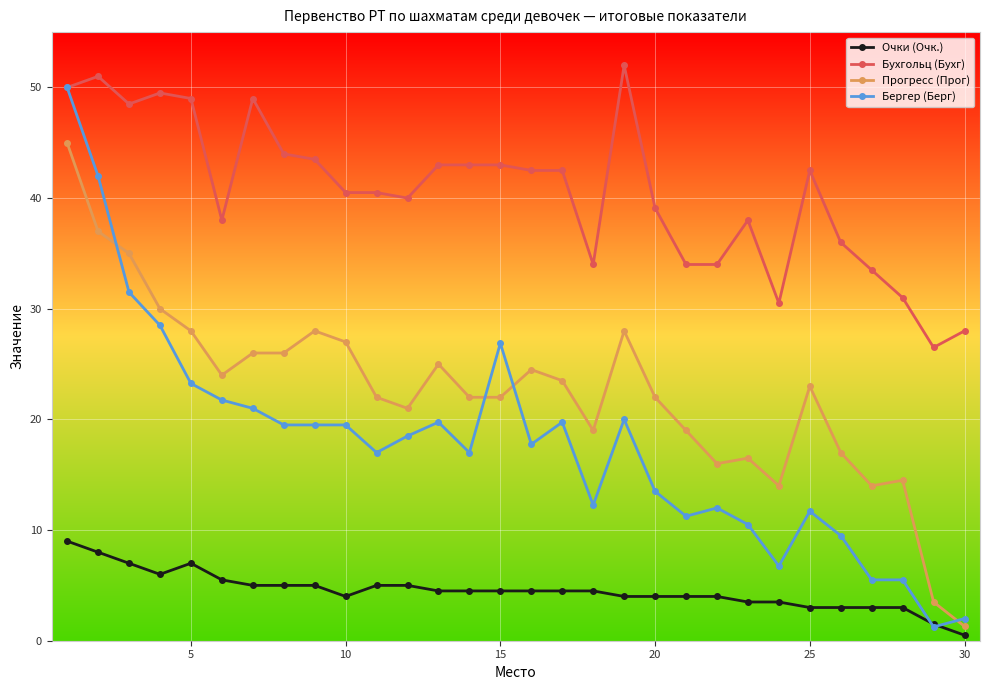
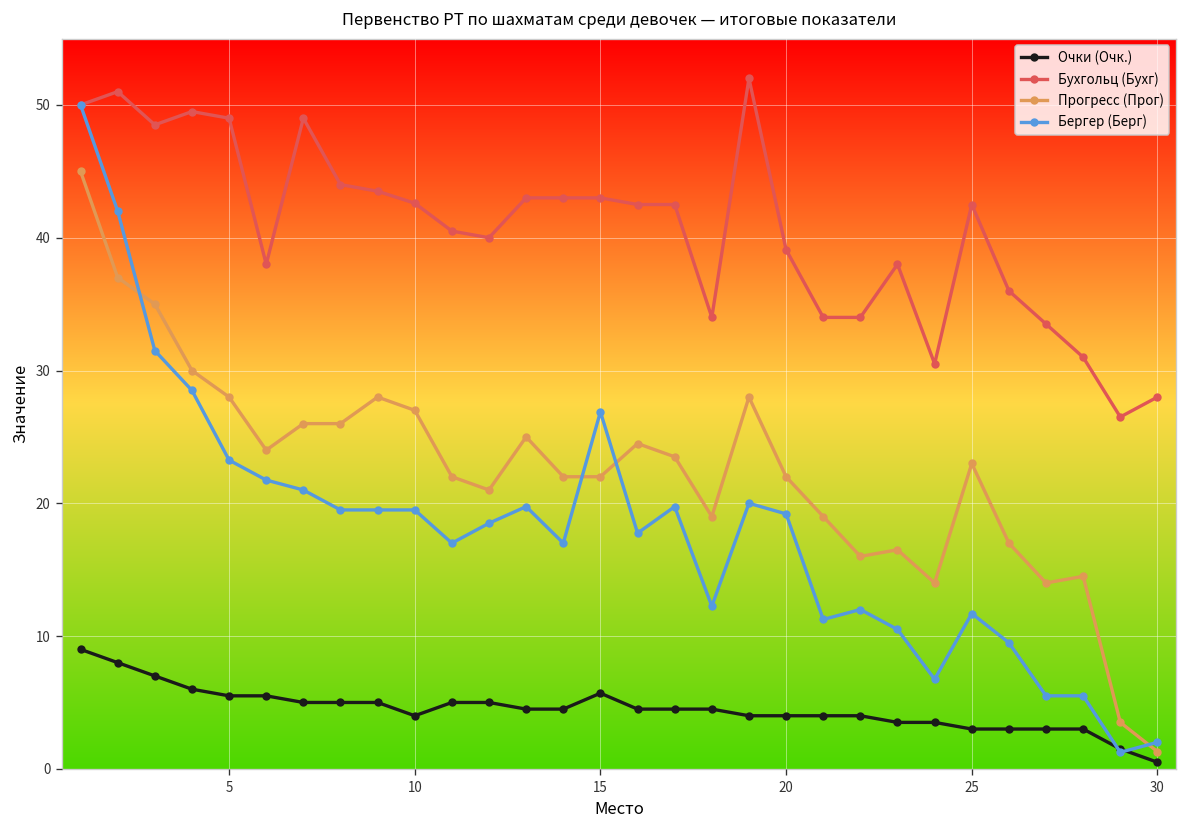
  {
    "Очки (Очк.)": {
-     "5": 7.0,
+     "5": 5.5,
      "10": 4.0,
-     "15": 4.5,
+     "15": 5.7,
      "20": 4.0,
      "25": 3.0,
      "30": 0.5
    },
    "Бухгольц (Бухг)": {
      "5": 49.0,
-     "10": 40.5,
+     "10": 42.6,
      "15": 43.0,
      "20": 39.1,
      "25": 42.5,
      "30": 28.0
    },
    "Прогресс (Прог)": {
      "5": 28.0,
      "10": 27.0,
      "15": 22.0,
      "20": 22.0,
      "25": 23.0,
      "30": 1.3
    },
    "Бергер (Берг)": {
      "5": 23.3,
      "10": 19.5,
      "15": 26.9,
-     "20": 13.5,
+     "20": 19.2,
      "25": 11.7,
      "30": 2.0
    }
  }
